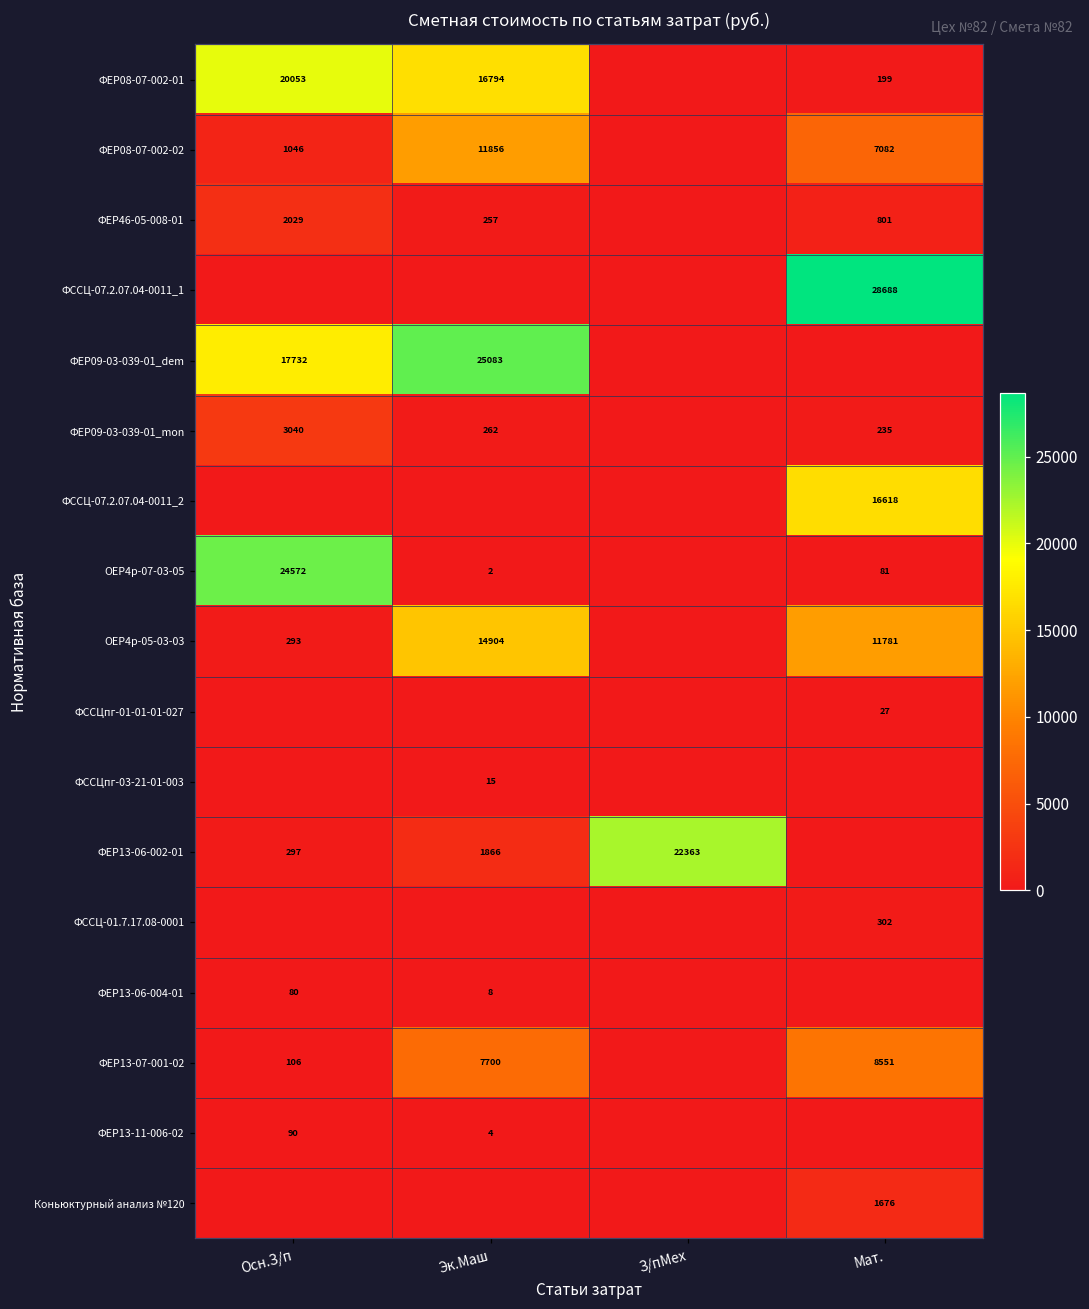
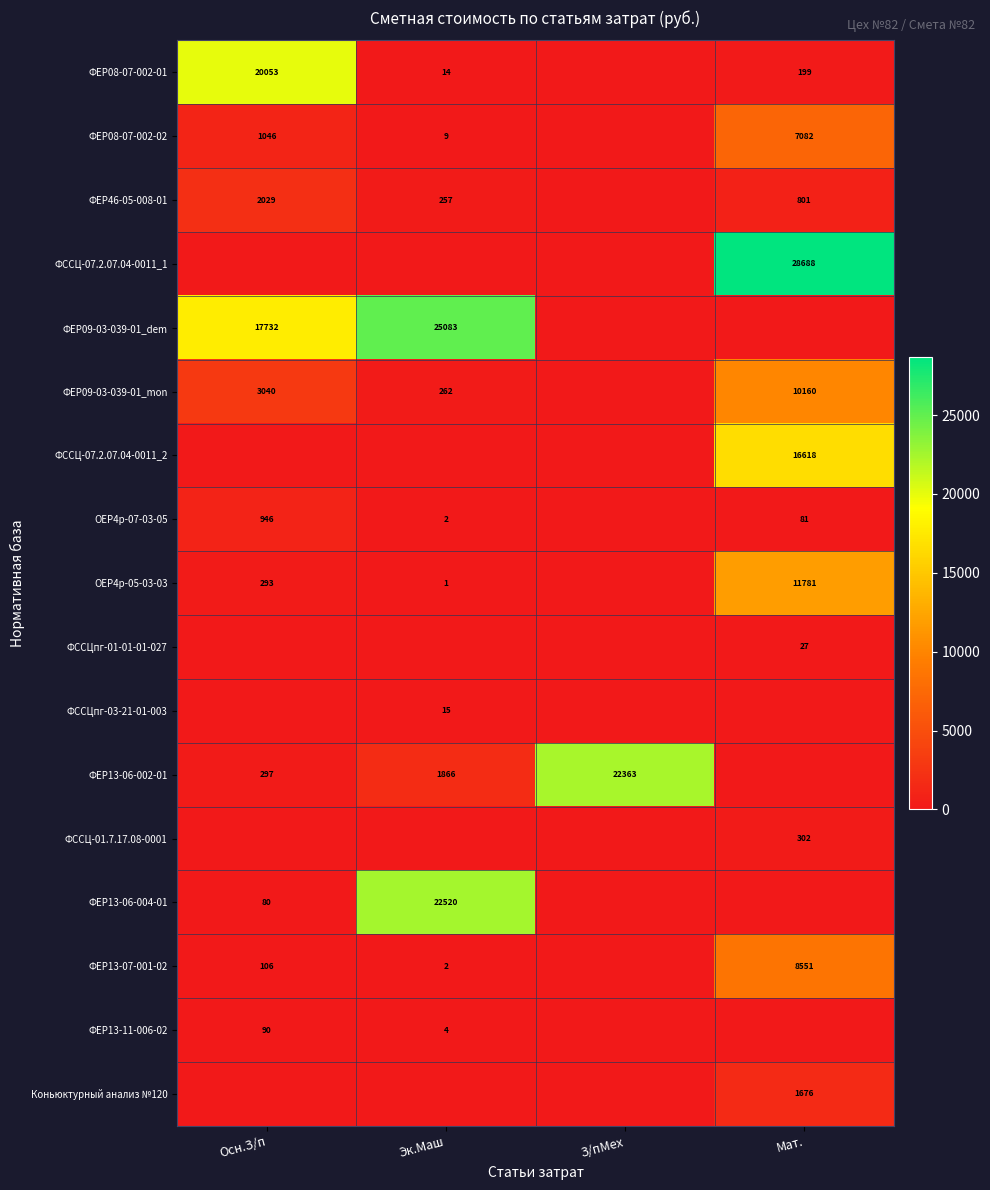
  {
    "ФЕР08-07-002-01": {
      "Осн.З/п": 20053,
-     "Эк.Маш": 16794,
+     "Эк.Маш": 14,
      "Мат.": 199
    },
    "ФЕР08-07-002-02": {
      "Осн.З/п": 1046,
-     "Эк.Маш": 11856,
+     "Эк.Маш": 9,
      "Мат.": 7082
    },
    "ФЕР46-05-008-01": {
      "Осн.З/п": 2029,
      "Эк.Маш": 257,
      "Мат.": 801
    },
    "ФССЦ-07.2.07.04-0011_1": {
      "Мат.": 28688
    },
    "ФЕР09-03-039-01_dem": {
      "Осн.З/п": 17732,
      "Эк.Маш": 25083
    },
    "ФЕР09-03-039-01_mon": {
      "Осн.З/п": 3040,
      "Эк.Маш": 262,
-     "Мат.": 235
+     "Мат.": 10160
    },
    "ФССЦ-07.2.07.04-0011_2": {
      "Мат.": 16618
    },
    "ОЕР4р-07-03-05": {
-     "Осн.З/п": 24572,
+     "Осн.З/п": 946,
      "Эк.Маш": 2,
      "Мат.": 81
    },
    "ОЕР4р-05-03-03": {
      "Осн.З/п": 293,
-     "Эк.Маш": 14904,
+     "Эк.Маш": 1,
      "Мат.": 11781
    },
    "ФССЦпг-01-01-01-027": {
      "Мат.": 27
    },
    "ФССЦпг-03-21-01-003": {
      "Эк.Маш": 15
    },
    "ФЕР13-06-002-01": {
      "Осн.З/п": 297,
      "Эк.Маш": 1866,
      "З/пМех": 22363
    },
    "ФССЦ-01.7.17.08-0001": {
      "Мат.": 302
    },
    "ФЕР13-06-004-01": {
      "Осн.З/п": 80,
-     "Эк.Маш": 8
+     "Эк.Маш": 22520
    },
    "ФЕР13-07-001-02": {
      "Осн.З/п": 106,
-     "Эк.Маш": 7700,
+     "Эк.Маш": 2,
      "Мат.": 8551
    },
    "ФЕР13-11-006-02": {
      "Осн.З/п": 90,
      "Эк.Маш": 4
    },
    "Коньюктурный анализ №120": {
      "Мат.": 1676
    }
  }
